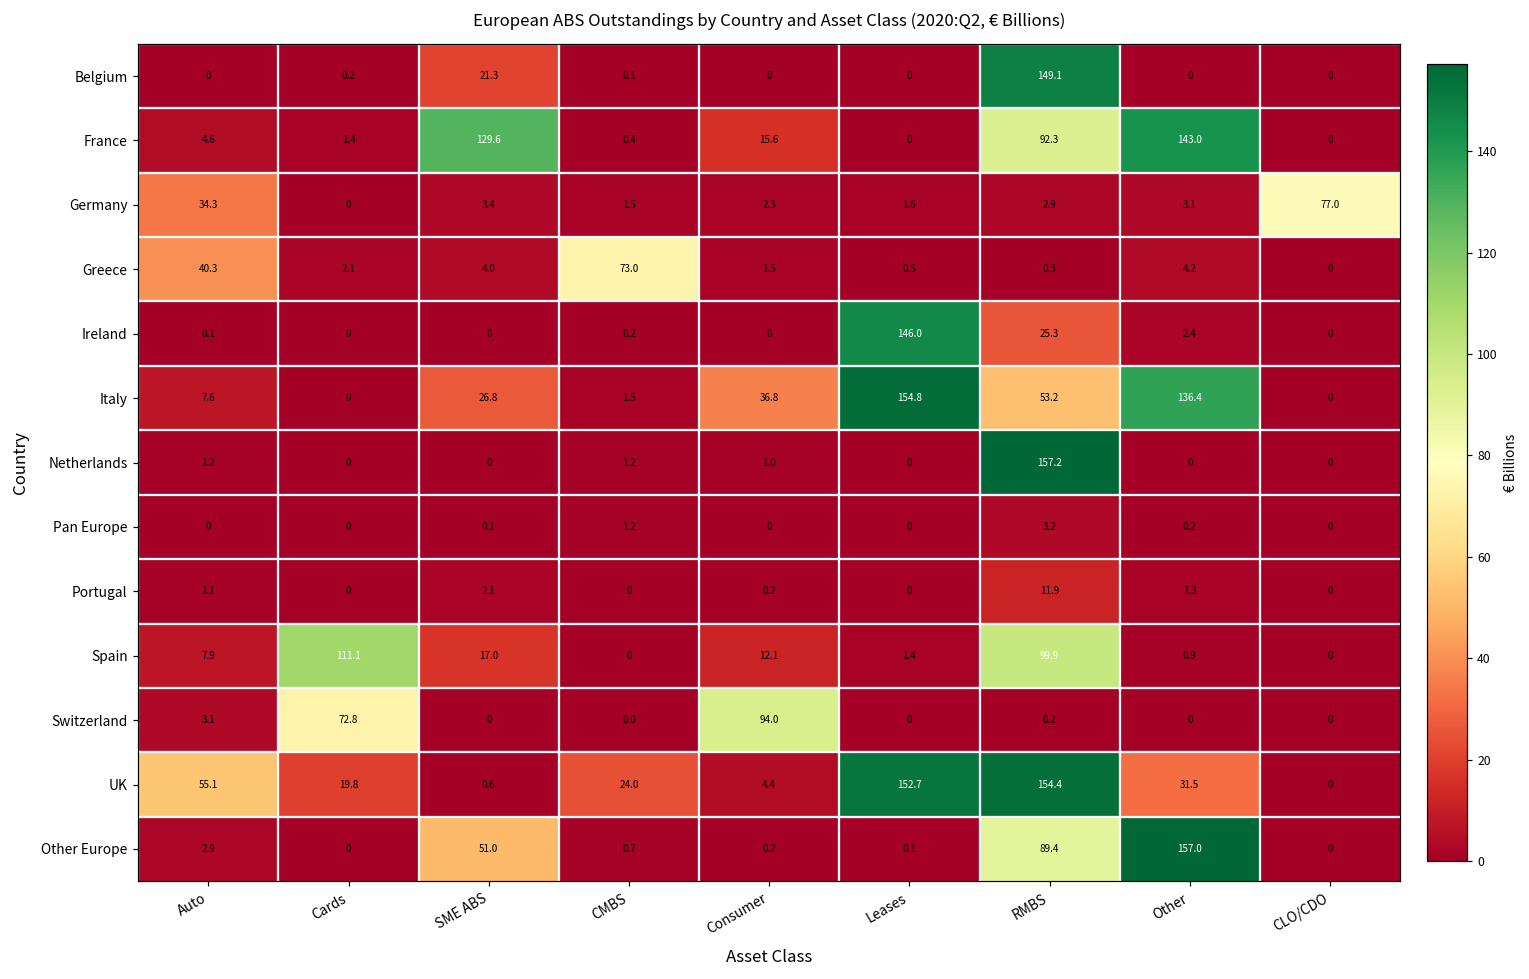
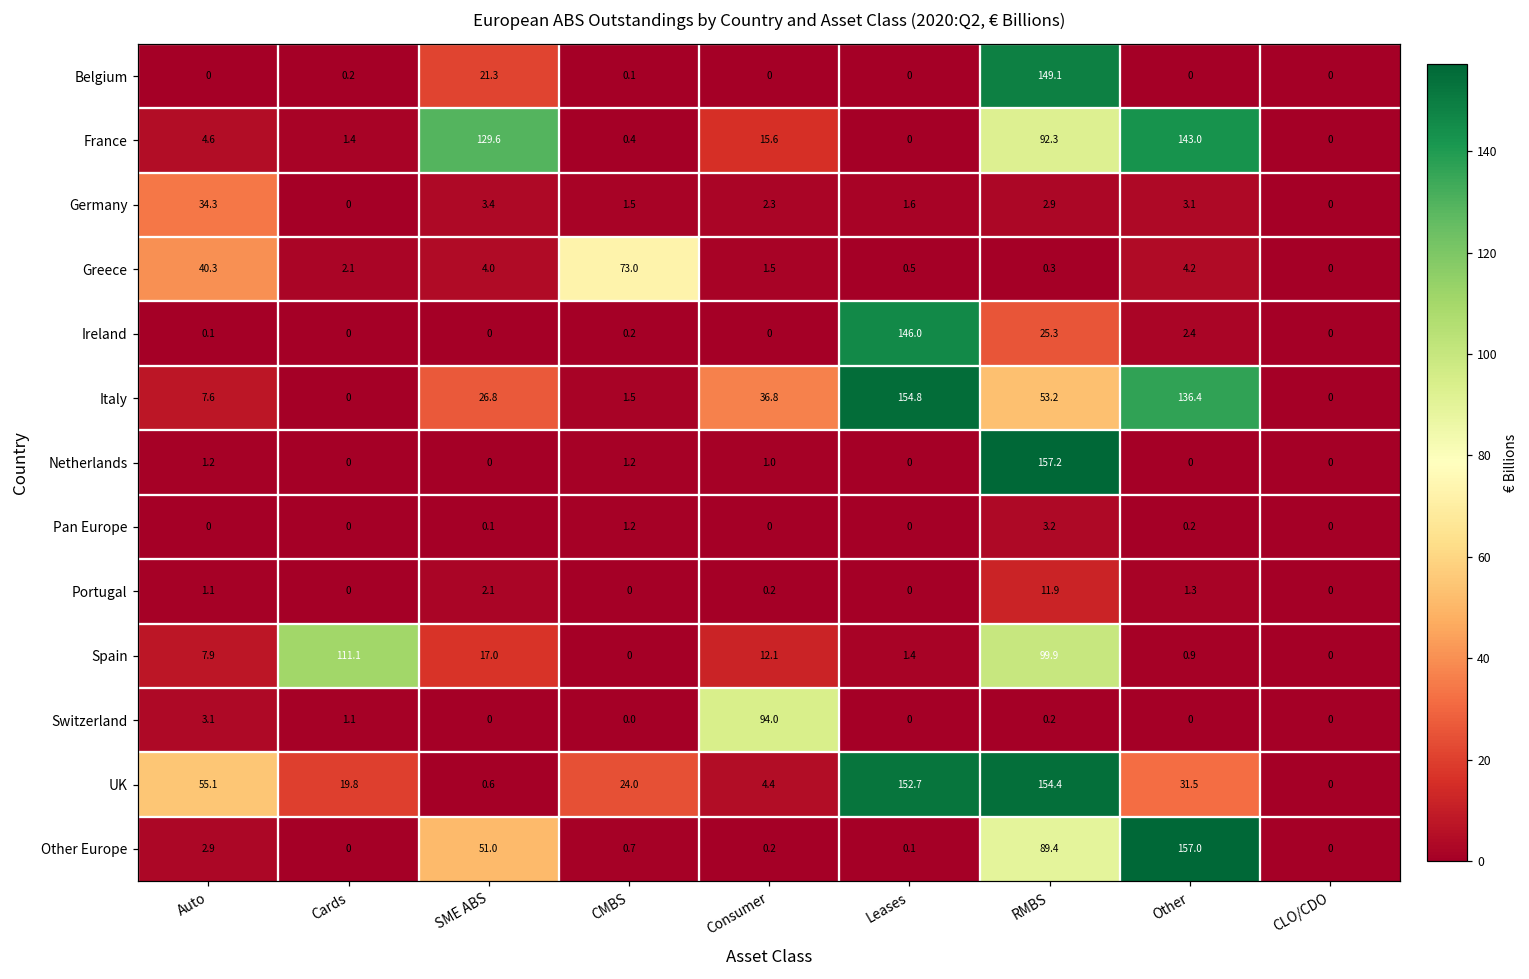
  {
    "Belgium": {
      "Auto": 0,
      "Cards": 0.2,
      "SME ABS": 21.3,
      "CMBS": 0.1,
      "Consumer": 0,
      "Leases": 0,
      "RMBS": 149.1,
      "Other": 0,
      "CLO/CDO": 0
    },
    "France": {
      "Auto": 4.6,
      "Cards": 1.4,
      "SME ABS": 129.6,
      "CMBS": 0.4,
      "Consumer": 15.6,
      "Leases": 0,
      "RMBS": 92.3,
      "Other": 143.0,
      "CLO/CDO": 0
    },
    "Germany": {
      "Auto": 34.3,
      "Cards": 0,
      "SME ABS": 3.4,
      "CMBS": 1.5,
      "Consumer": 2.3,
      "Leases": 1.6,
      "RMBS": 2.9,
      "Other": 3.1,
-     "CLO/CDO": 77.0
+     "CLO/CDO": 0
    },
    "Greece": {
      "Auto": 40.3,
      "Cards": 2.1,
      "SME ABS": 4.0,
      "CMBS": 73.0,
      "Consumer": 1.5,
      "Leases": 0.5,
      "RMBS": 0.3,
      "Other": 4.2,
      "CLO/CDO": 0
    },
    "Ireland": {
      "Auto": 0.1,
      "Cards": 0,
      "SME ABS": 0,
      "CMBS": 0.2,
      "Consumer": 0,
      "Leases": 146.0,
      "RMBS": 25.3,
      "Other": 2.4,
      "CLO/CDO": 0
    },
    "Italy": {
      "Auto": 7.6,
      "Cards": 0,
      "SME ABS": 26.8,
      "CMBS": 1.5,
      "Consumer": 36.8,
      "Leases": 154.8,
      "RMBS": 53.2,
      "Other": 136.4,
      "CLO/CDO": 0
    },
    "Netherlands": {
      "Auto": 1.2,
      "Cards": 0,
      "SME ABS": 0,
      "CMBS": 1.2,
      "Consumer": 1.0,
      "Leases": 0,
      "RMBS": 157.2,
      "Other": 0,
      "CLO/CDO": 0
    },
    "Pan Europe": {
      "Auto": 0,
      "Cards": 0,
      "SME ABS": 0.1,
      "CMBS": 1.2,
      "Consumer": 0,
      "Leases": 0,
      "RMBS": 3.2,
      "Other": 0.2,
      "CLO/CDO": 0
    },
    "Portugal": {
      "Auto": 1.1,
      "Cards": 0,
      "SME ABS": 2.1,
      "CMBS": 0,
      "Consumer": 0.2,
      "Leases": 0,
      "RMBS": 11.9,
      "Other": 1.3,
      "CLO/CDO": 0
    },
    "Spain": {
      "Auto": 7.9,
      "Cards": 111.1,
      "SME ABS": 17.0,
      "CMBS": 0,
      "Consumer": 12.1,
      "Leases": 1.4,
      "RMBS": 99.9,
      "Other": 0.9,
      "CLO/CDO": 0
    },
    "Switzerland": {
      "Auto": 3.1,
-     "Cards": 72.8,
+     "Cards": 1.1,
      "SME ABS": 0,
      "CMBS": 0.0,
      "Consumer": 94.0,
      "Leases": 0,
      "RMBS": 0.2,
      "Other": 0,
      "CLO/CDO": 0
    },
    "UK": {
      "Auto": 55.1,
      "Cards": 19.8,
      "SME ABS": 0.6,
      "CMBS": 24.0,
      "Consumer": 4.4,
      "Leases": 152.7,
      "RMBS": 154.4,
      "Other": 31.5,
      "CLO/CDO": 0
    },
    "Other Europe": {
      "Auto": 2.9,
      "Cards": 0,
      "SME ABS": 51.0,
      "CMBS": 0.7,
      "Consumer": 0.2,
      "Leases": 0.1,
      "RMBS": 89.4,
      "Other": 157.0,
      "CLO/CDO": 0
    }
  }
